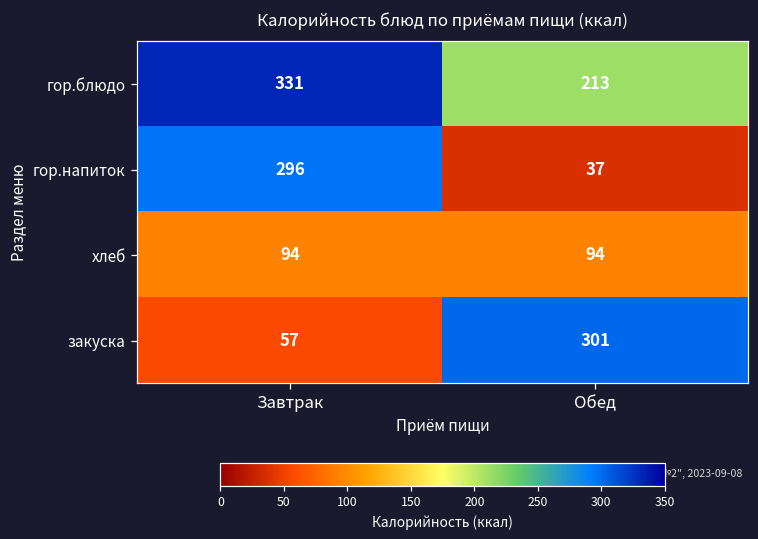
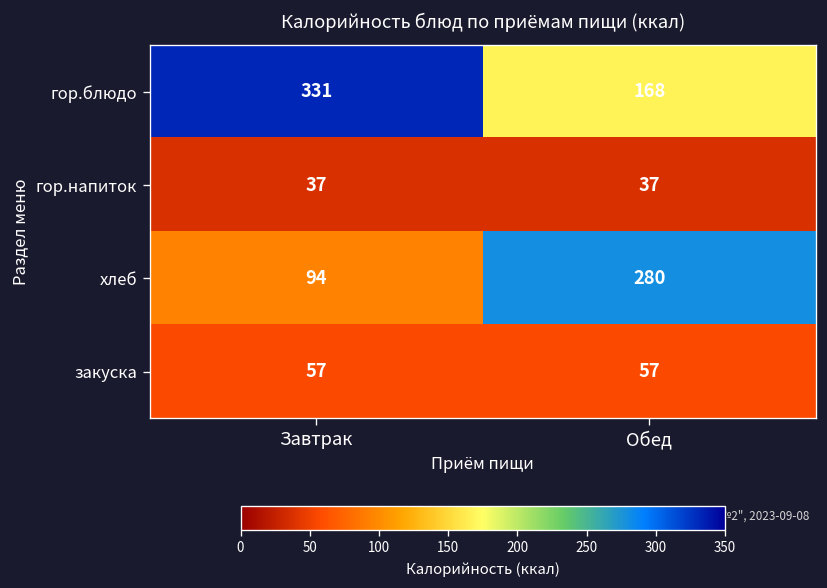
  {
    "гор.блюдо": {
      "Завтрак": 331,
-     "Обед": 213
+     "Обед": 168
    },
    "гор.напиток": {
-     "Завтрак": 296,
+     "Завтрак": 37,
      "Обед": 37
    },
    "хлеб": {
      "Завтрак": 94,
-     "Обед": 94
+     "Обед": 280
    },
    "закуска": {
      "Завтрак": 57,
-     "Обед": 301
+     "Обед": 57
    }
  }
